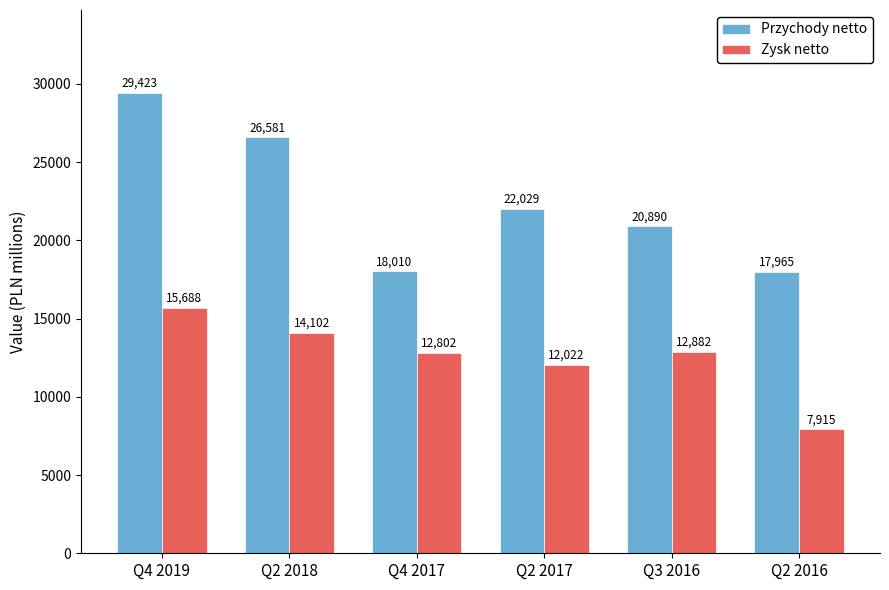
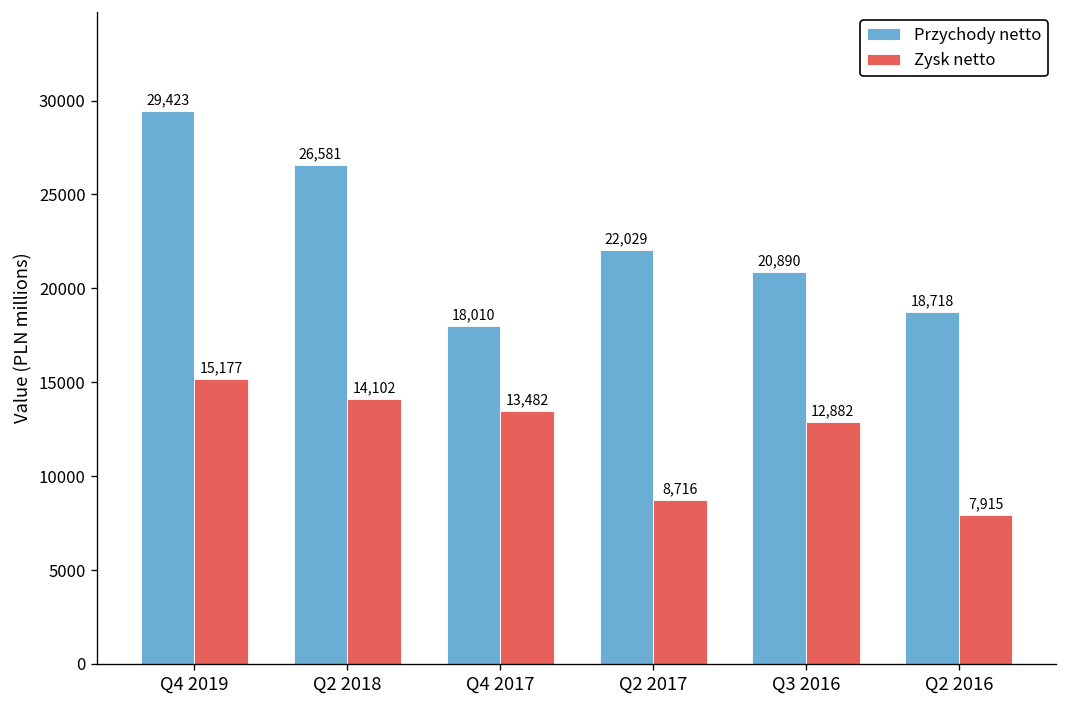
  {
    "Przychody netto": {
      "Q4 2019": "29,423",
      "Q2 2018": "26,581",
      "Q4 2017": "18,010",
      "Q2 2017": "22,029",
      "Q3 2016": "20,890",
-     "Q2 2016": "17,965"
+     "Q2 2016": "18,718"
    },
    "Zysk netto": {
-     "Q4 2019": "15,688",
+     "Q4 2019": "15,177",
      "Q2 2018": "14,102",
-     "Q4 2017": "12,802",
-     "Q2 2017": "12,022",
+     "Q4 2017": "13,482",
+     "Q2 2017": "8,716",
      "Q3 2016": "12,882",
      "Q2 2016": "7,915"
    }
  }
